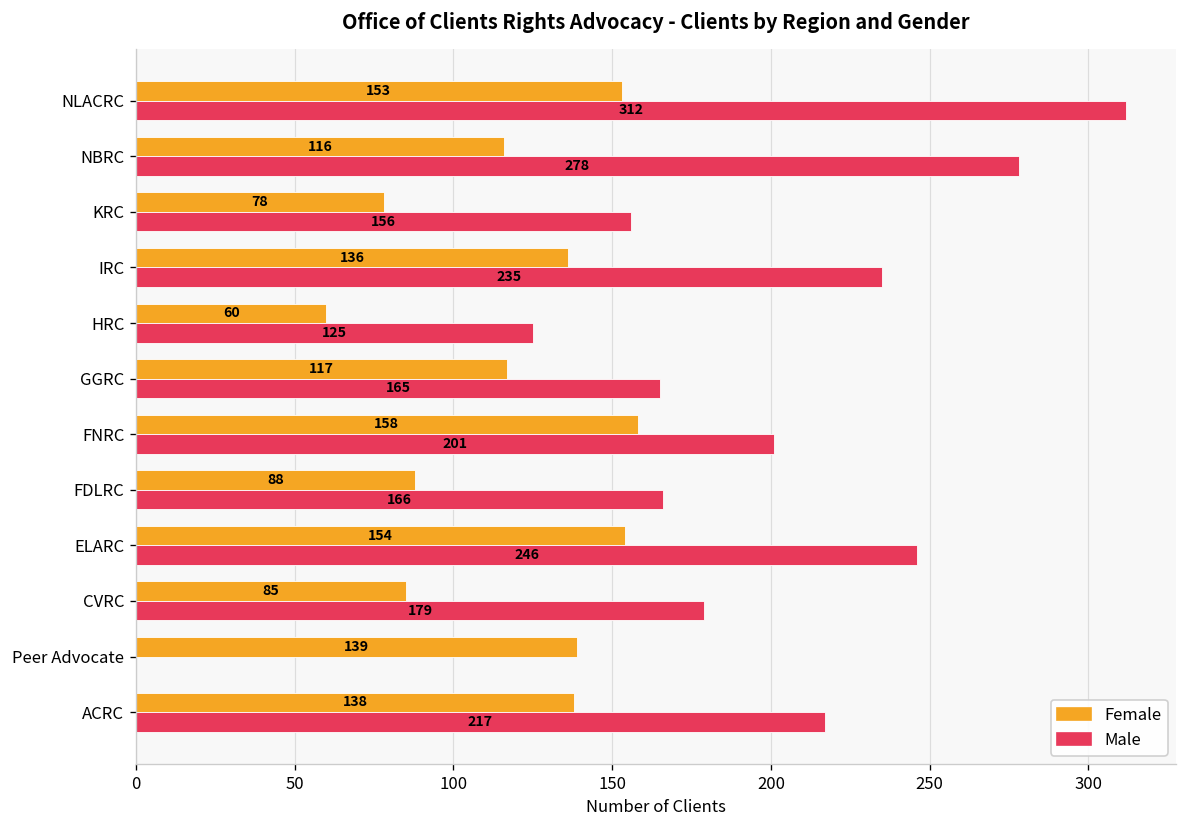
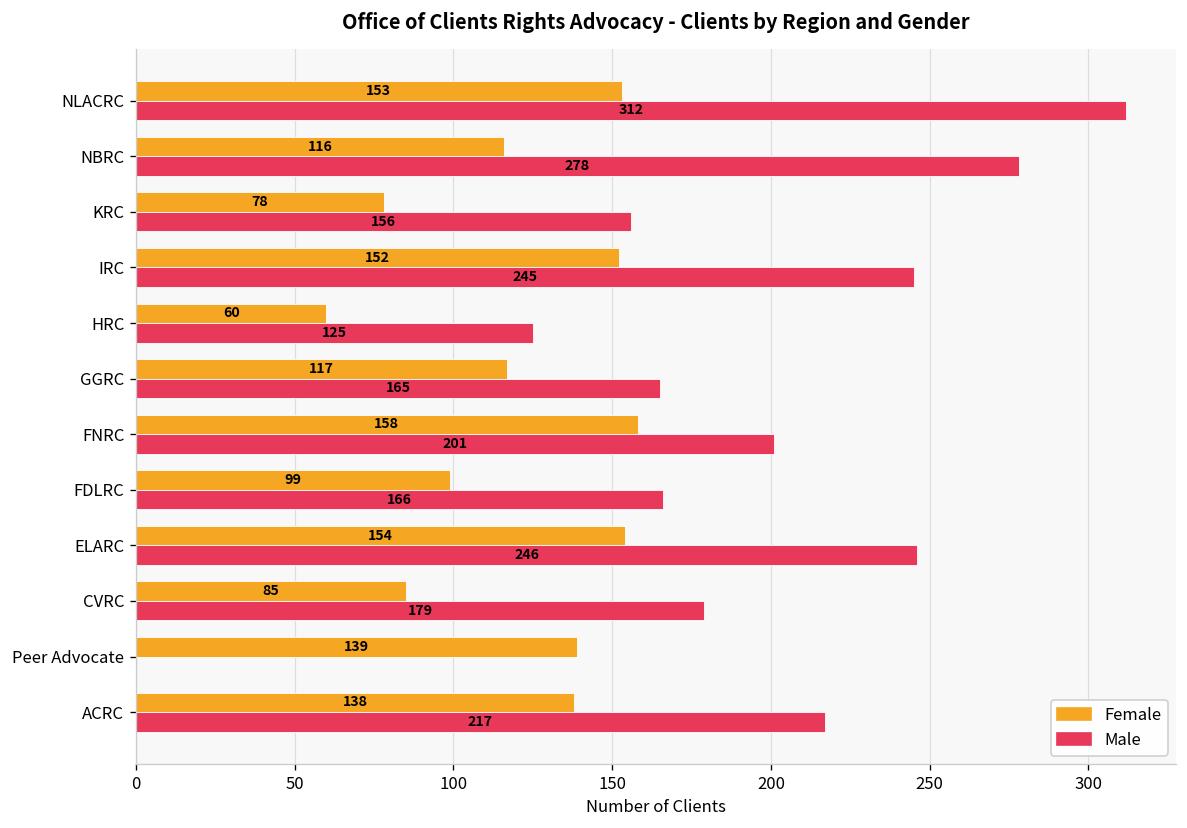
  {
    "Female": {
      "NLACRC": 153,
      "NBRC": 116,
      "KRC": 78,
-     "IRC": 136,
+     "IRC": 152,
      "HRC": 60,
      "GGRC": 117,
      "FNRC": 158,
-     "FDLRC": 88,
+     "FDLRC": 99,
      "ELARC": 154,
      "CVRC": 85,
      "Peer Advocate": 139,
      "ACRC": 138
    },
    "Male": {
      "NLACRC": 312,
      "NBRC": 278,
      "KRC": 156,
-     "IRC": 235,
+     "IRC": 245,
      "HRC": 125,
      "GGRC": 165,
      "FNRC": 201,
      "FDLRC": 166,
      "ELARC": 246,
      "CVRC": 179,
      "ACRC": 217
    }
  }
